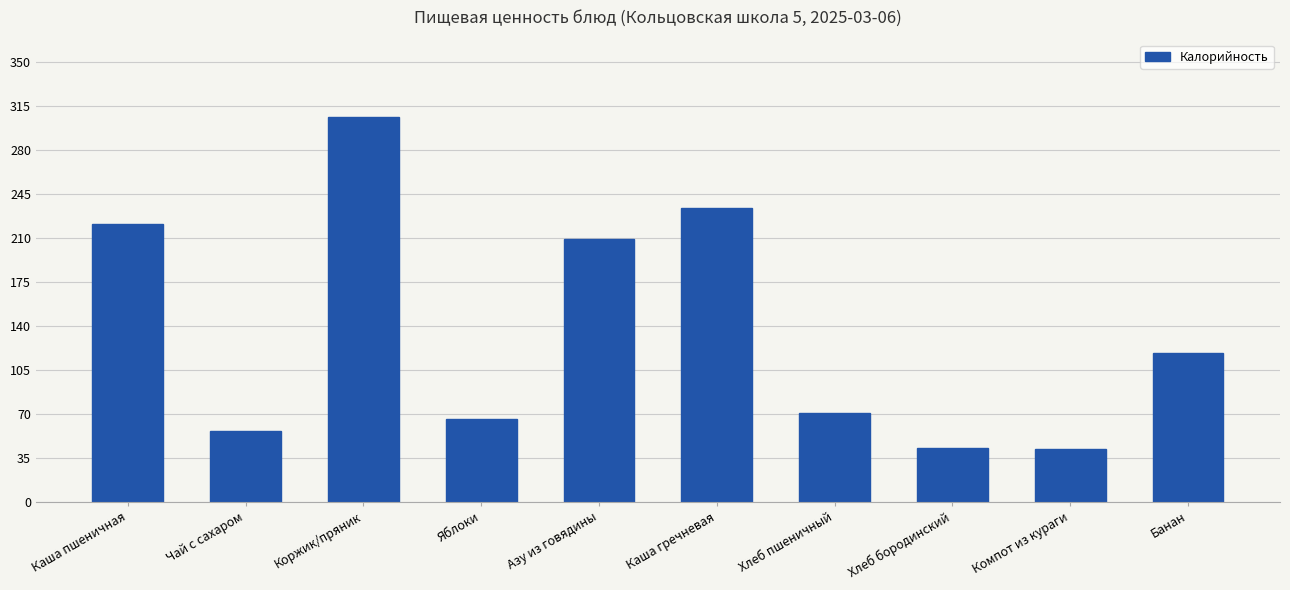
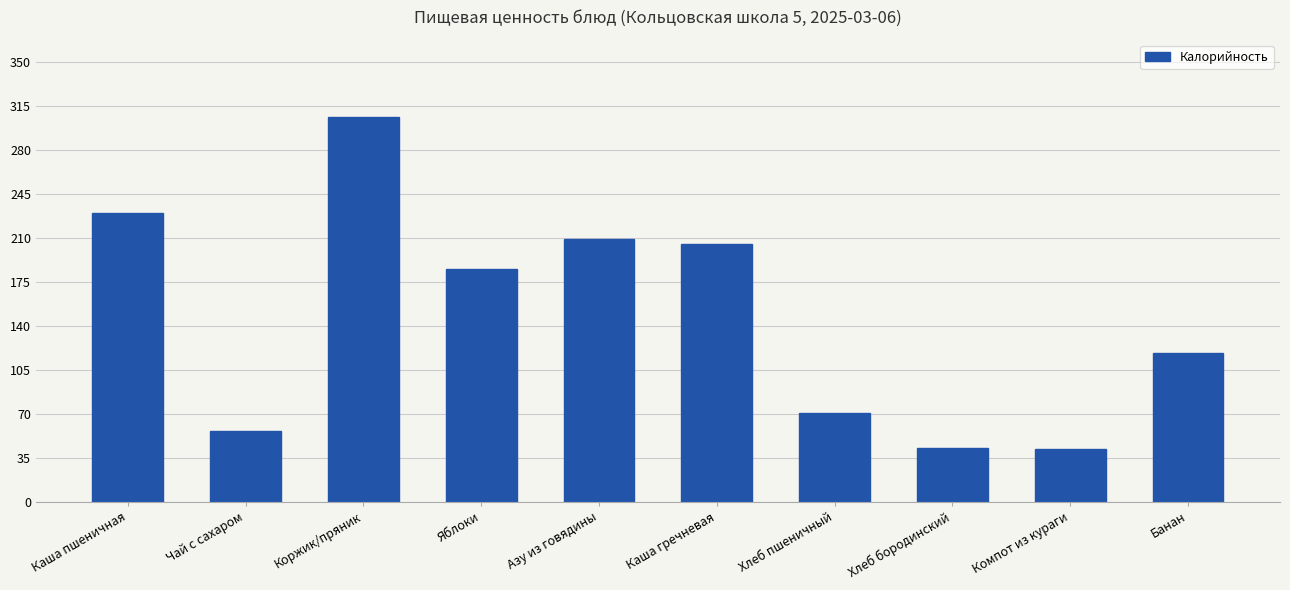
  {
-   "Каша пшеничная": 221,
+   "Каша пшеничная": 230,
    "Чай с сахаром": 57,
    "Коржик/пряник": 306,
-   "Яблоки": 66,
+   "Яблоки": 185,
    "Азу из говядины": 209,
-   "Каша гречневая": 234,
+   "Каша гречневая": 205,
    "Хлеб пшеничный": 70,
    "Хлеб бородинский": 43,
    "Компот из кураги": 42,
    "Банан": 119
  }
